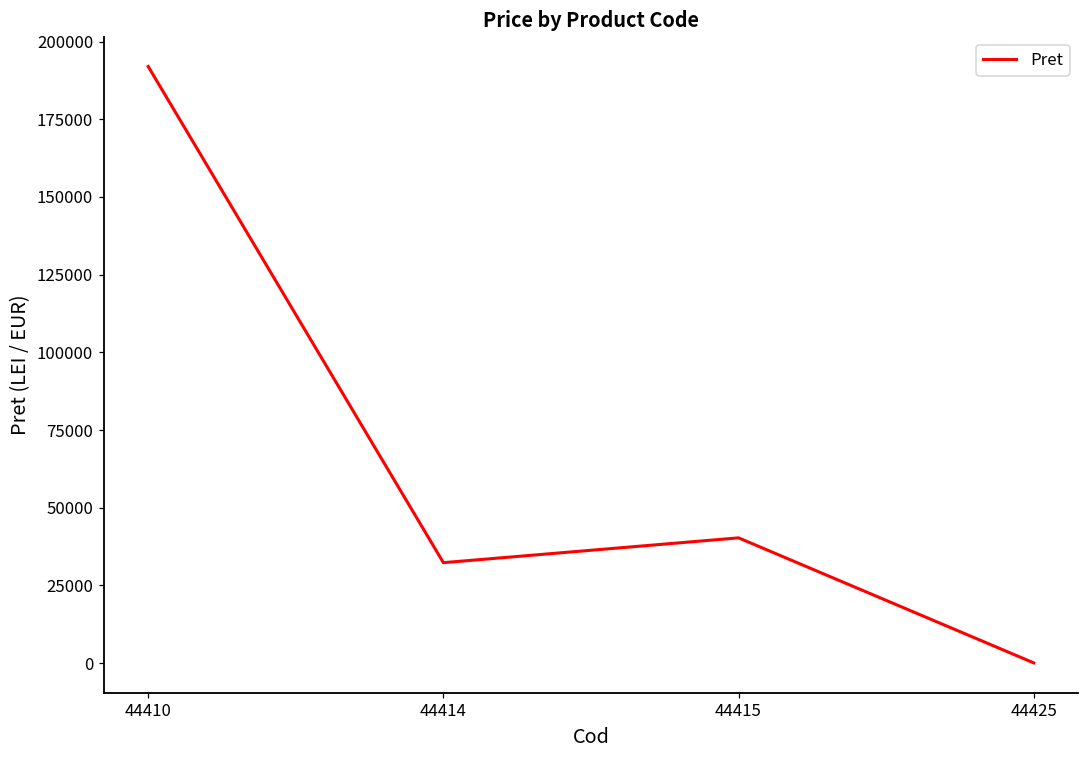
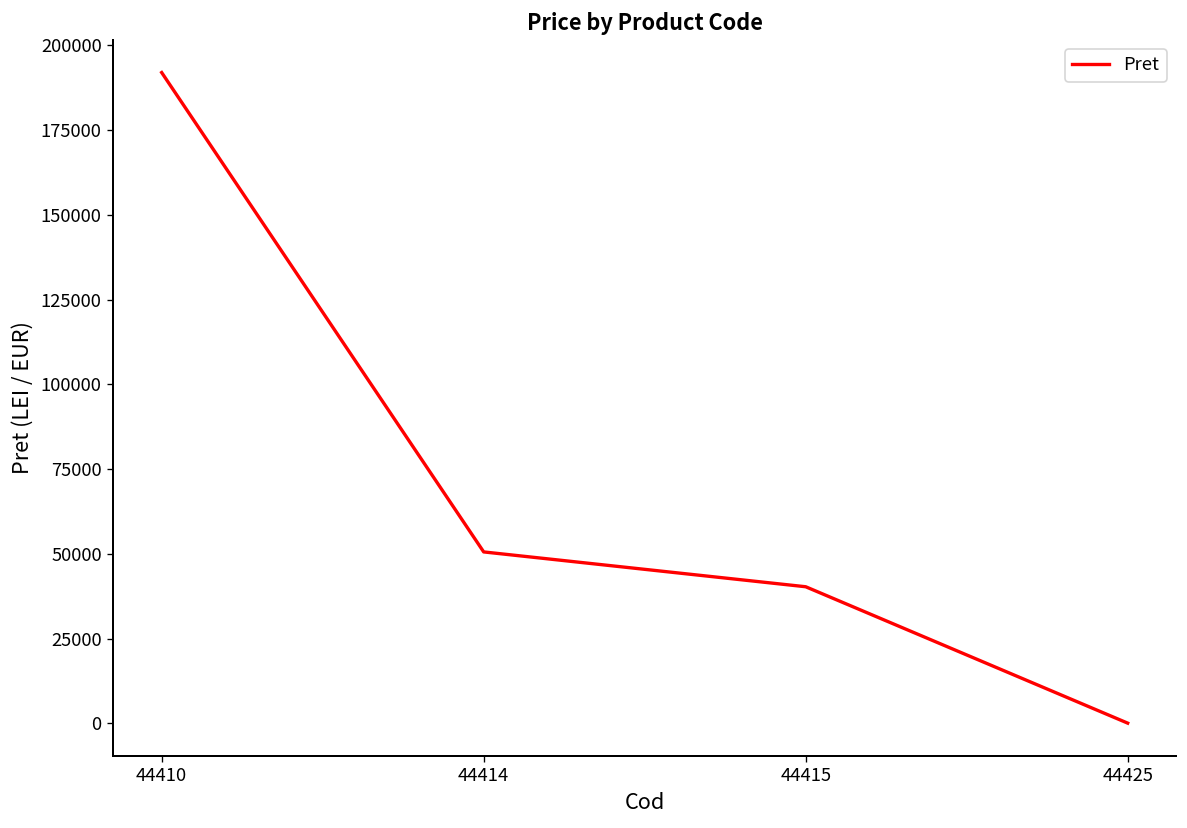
  {
    "44410": 192000,
-   "44414": 32000,
+   "44414": 51000,
    "44415": 40000,
    "44425": 0
  }
